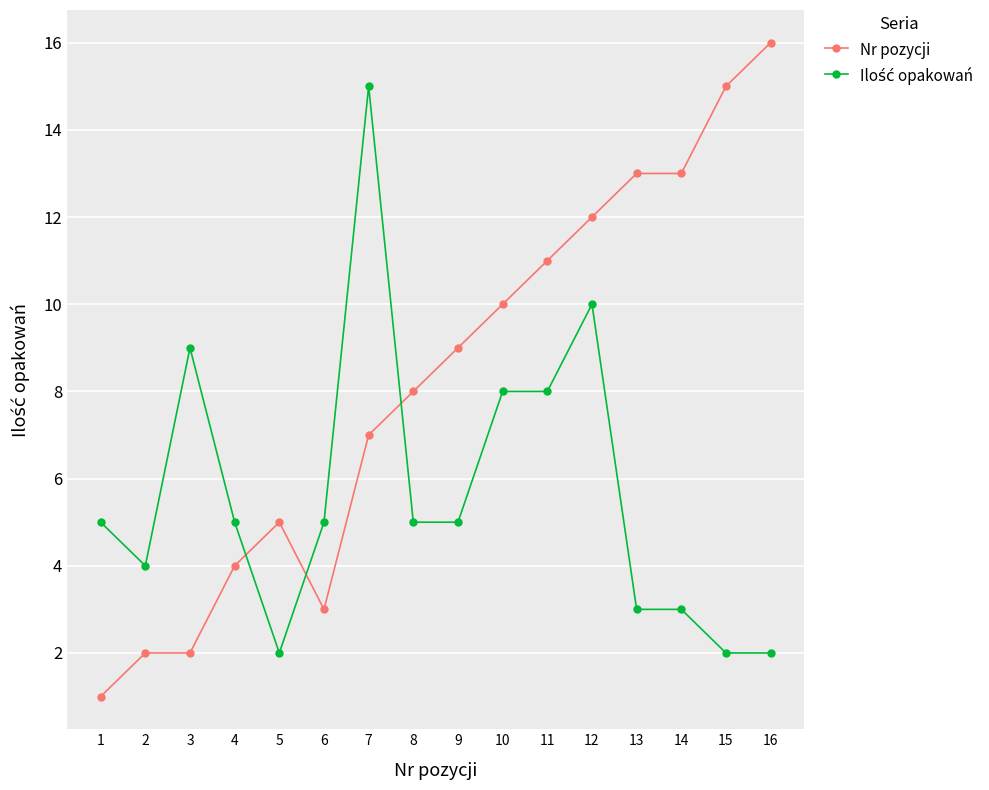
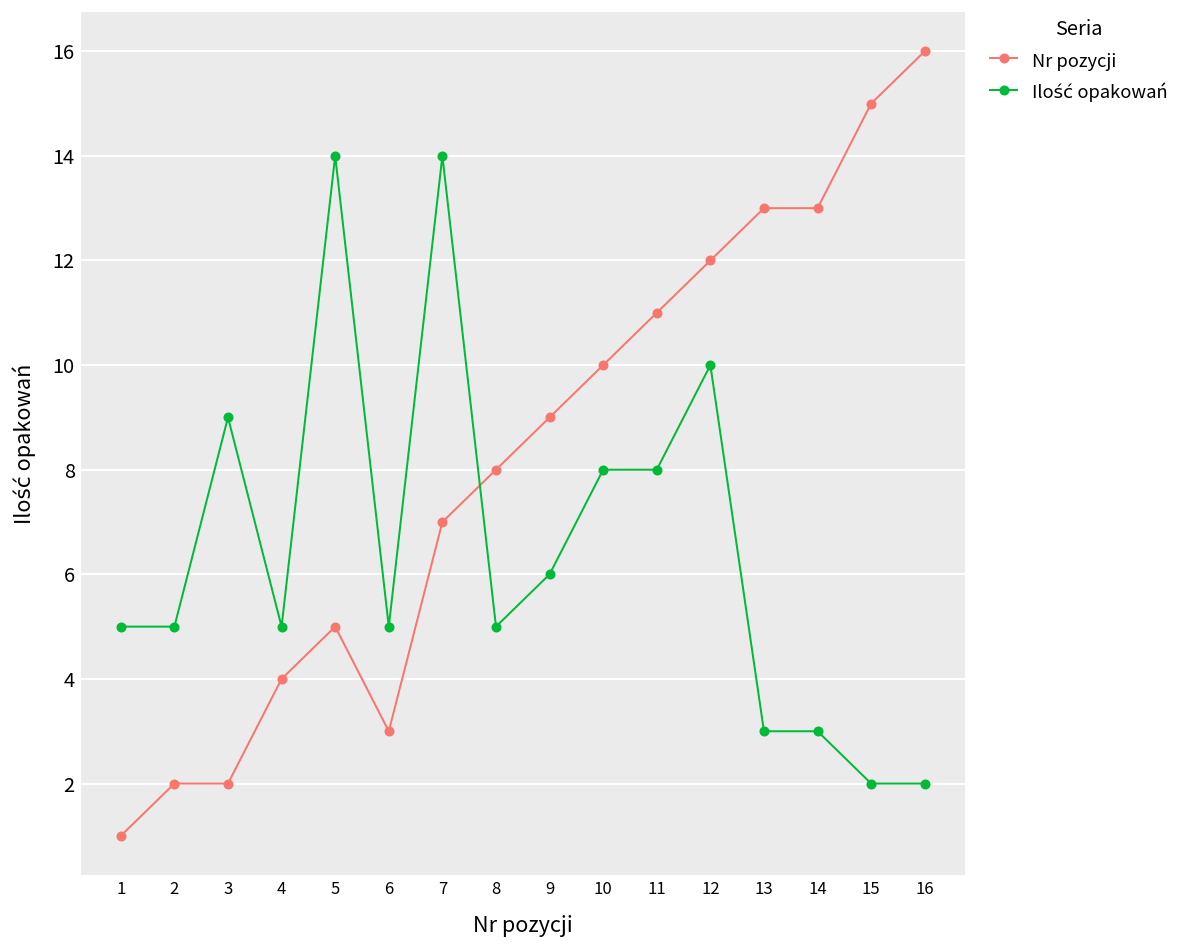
  {
    "Nr pozycji": {
      "1": 1,
      "2": 2,
      "3": 2,
      "4": 4,
      "5": 5,
      "6": 3,
      "7": 7,
      "8": 8,
      "9": 9,
      "10": 10,
      "11": 11,
      "12": 12,
      "13": 13,
      "14": 13,
      "15": 15,
      "16": 16
    },
    "Ilość opakowań": {
      "1": 5,
-     "2": 4,
+     "2": 5,
      "3": 9,
      "4": 5,
-     "5": 2,
+     "5": 14,
      "6": 5,
-     "7": 15,
+     "7": 14,
      "8": 5,
-     "9": 5,
+     "9": 6,
      "10": 8,
      "11": 8,
      "12": 10,
      "13": 3,
      "14": 3,
      "15": 2,
      "16": 2
    }
  }
